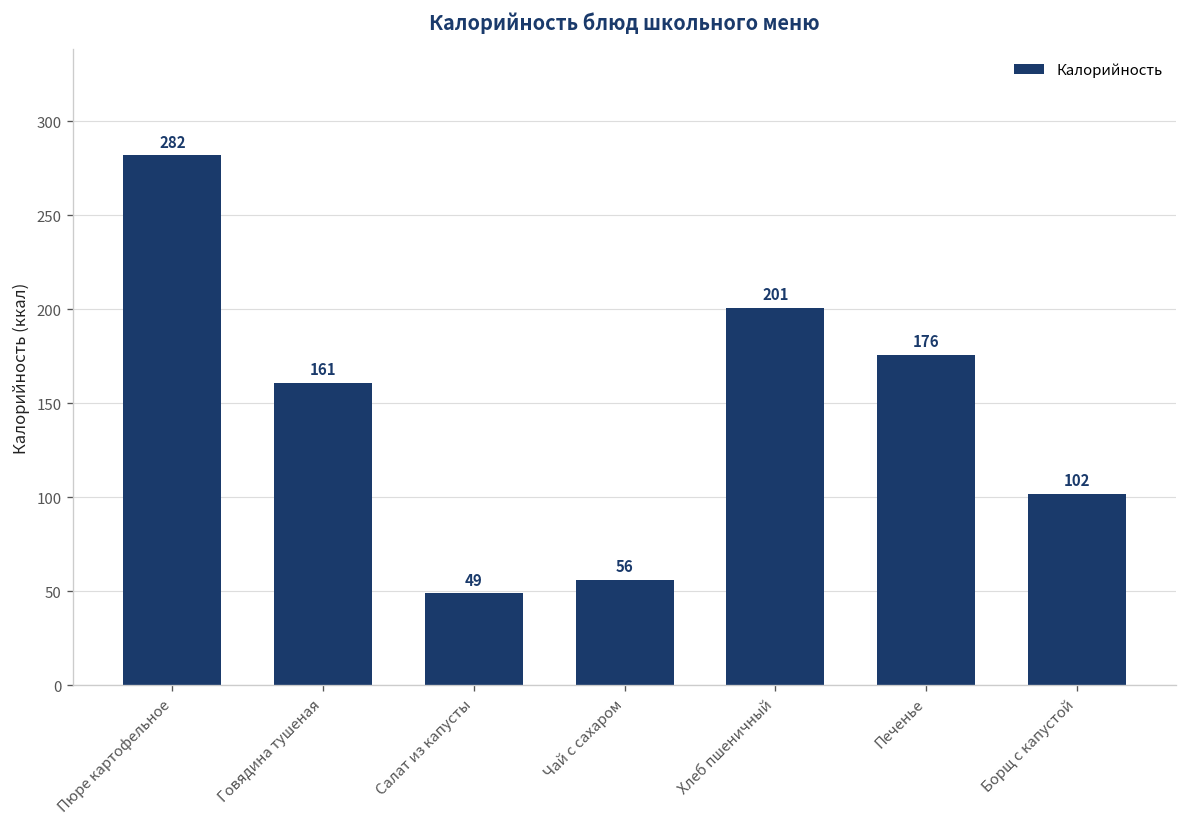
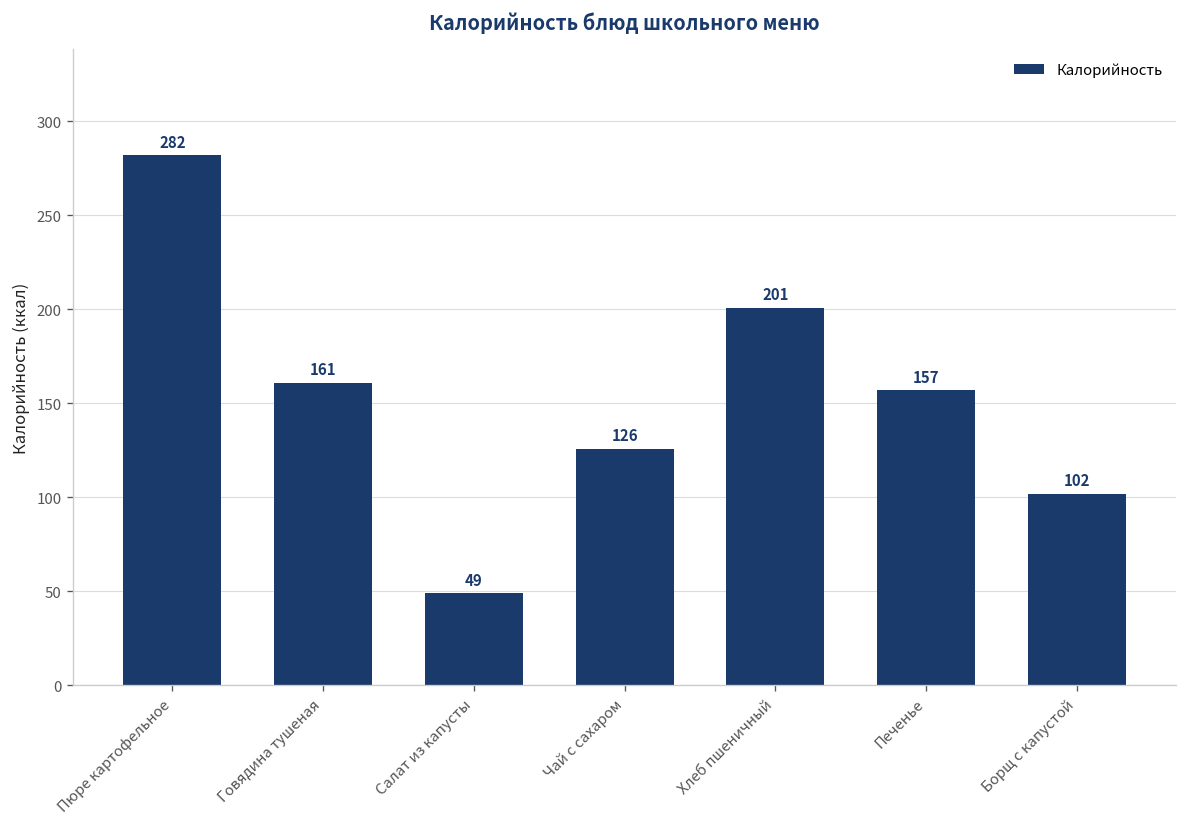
  {
    "Пюре картофельное": 282,
    "Говядина тушеная": 161,
    "Салат из капусты": 49,
-   "Чай с сахаром": 56,
+   "Чай с сахаром": 126,
    "Хлеб пшеничный": 201,
-   "Печенье": 176,
+   "Печенье": 157,
    "Борщ с капустой": 102
  }
